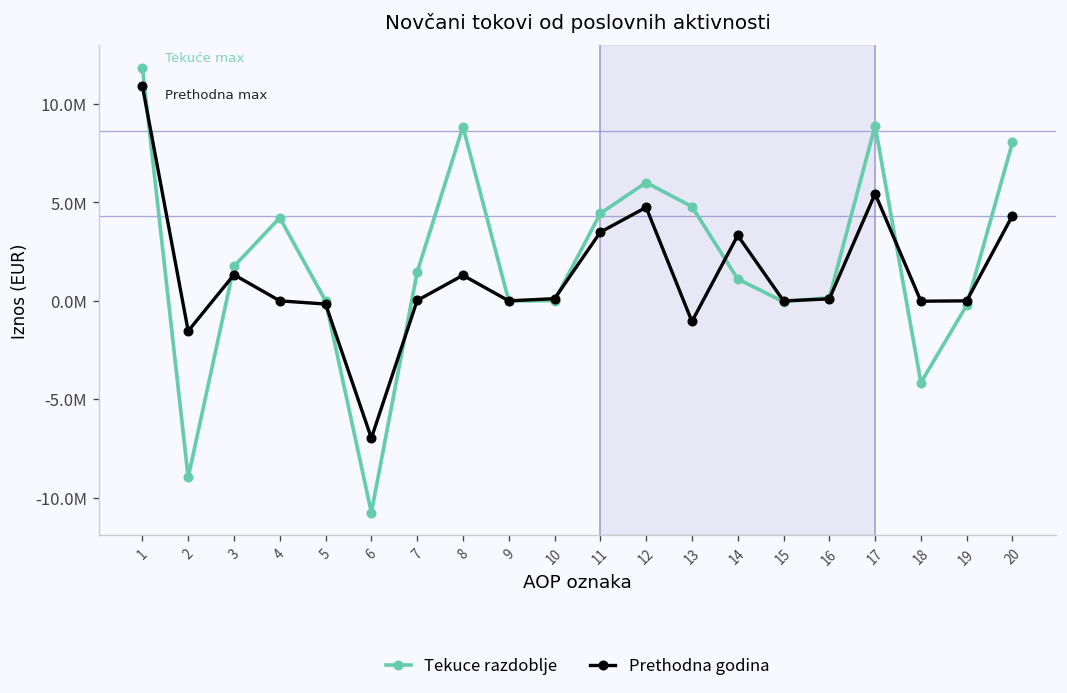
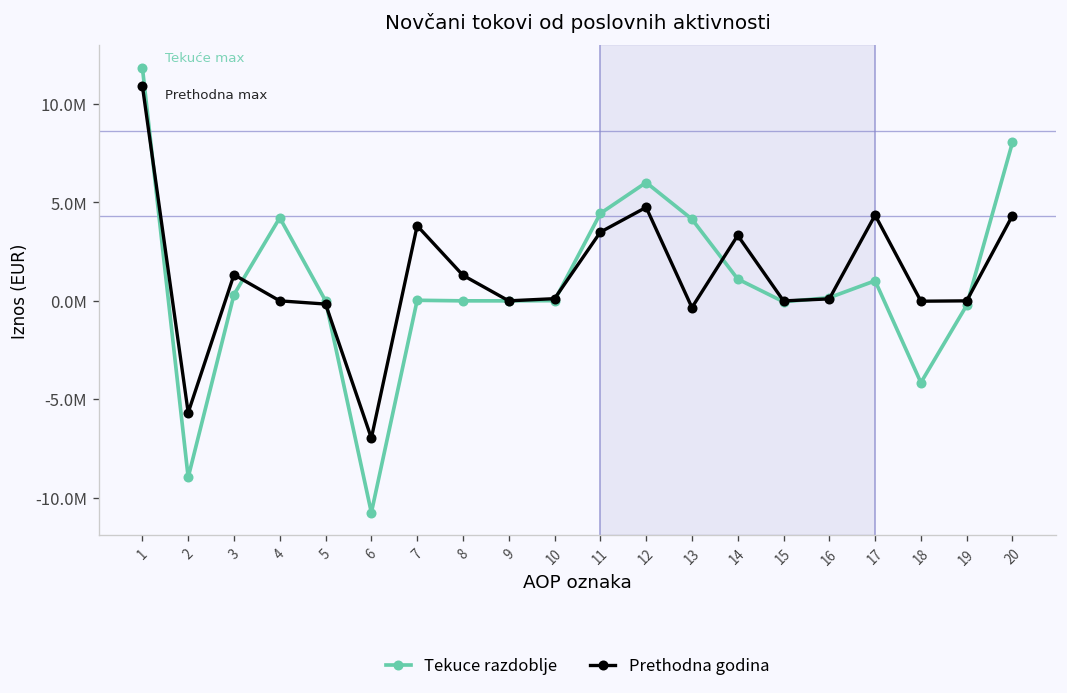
  {
    "Tekuce razdoblje": {
      "1": 11900000,
      "2": -9000000,
-     "3": 1800000,
+     "3": 300000,
      "4": 4200000,
      "5": 0,
      "6": -10800000,
-     "7": 1500000,
-     "8": 8800000,
+     "7": 0,
+     "8": 0,
      "11": 4400000,
      "12": 6000000,
-     "13": 4800000,
+     "13": 4200000,
      "14": 1100000,
-     "17": 8900000,
+     "17": 1000000,
      "18": -4200000,
      "19": -200000,
      "20": 8100000
    },
    "Prethodna godina": {
      "1": 10900000,
-     "2": -1500000,
+     "2": -5700000,
      "3": 1300000,
      "4": 0,
      "5": -200000,
      "6": -7000000,
-     "7": 0,
+     "7": 3800000,
      "8": 1300000,
      "11": 3500000,
      "12": 4800000,
-     "13": -1000000,
+     "13": -300000,
      "14": 3300000,
-     "17": 5400000,
+     "17": 4400000,
      "18": 0,
      "19": 0,
      "20": 4300000
    }
  }
